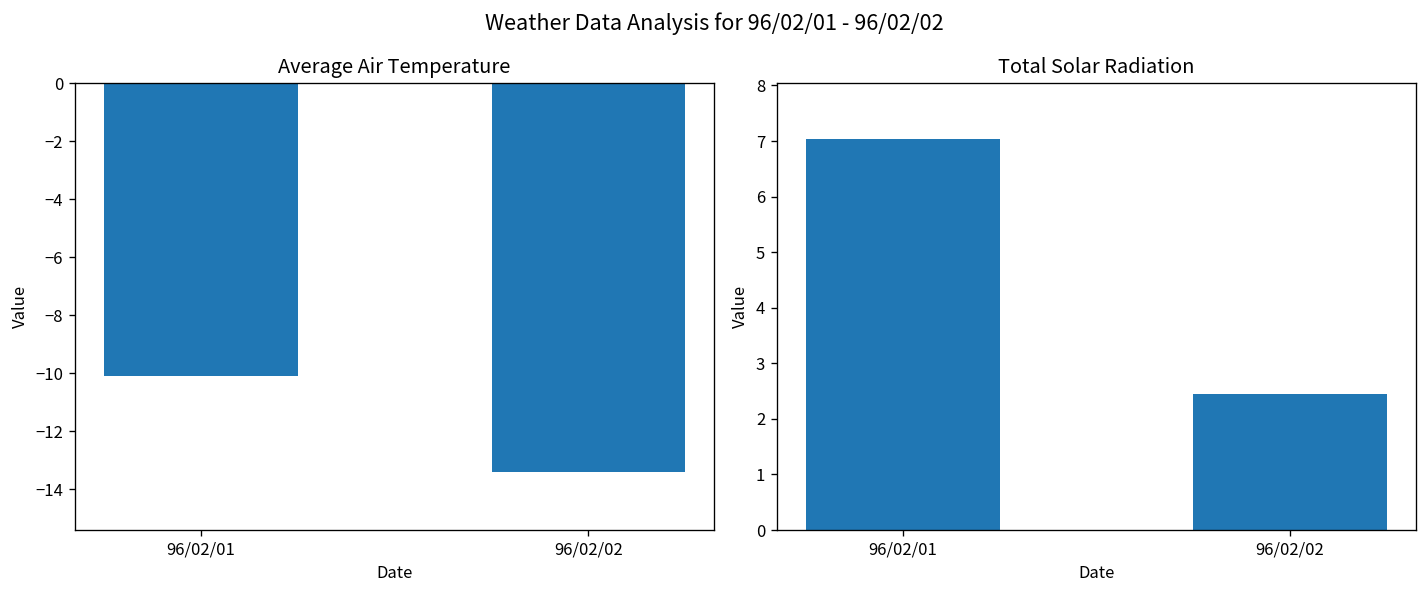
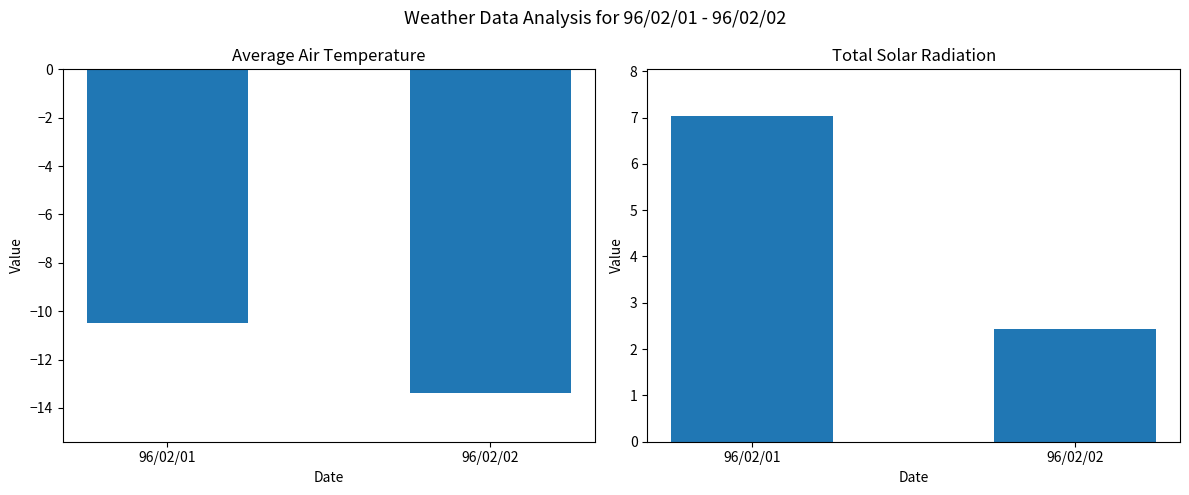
  {
    "Average Air Temperature": {
-     "96/02/01": -10.1,
+     "96/02/01": -10.5,
      "96/02/02": -13.4
    },
    "Total Solar Radiation": {
      "96/02/01": 7.0,
      "96/02/02": 2.4
    }
  }
